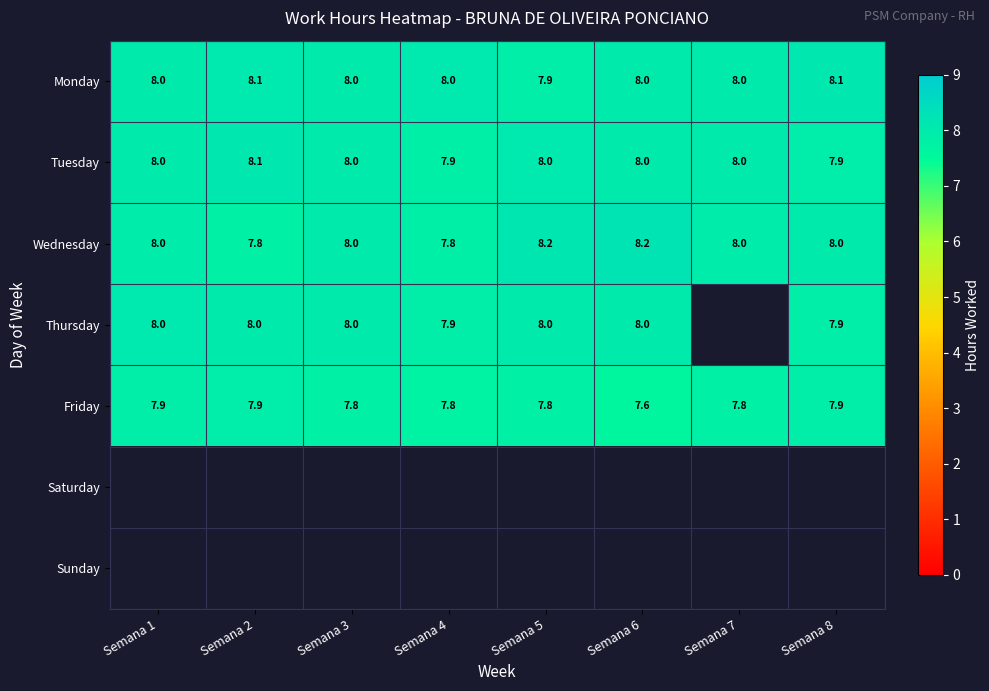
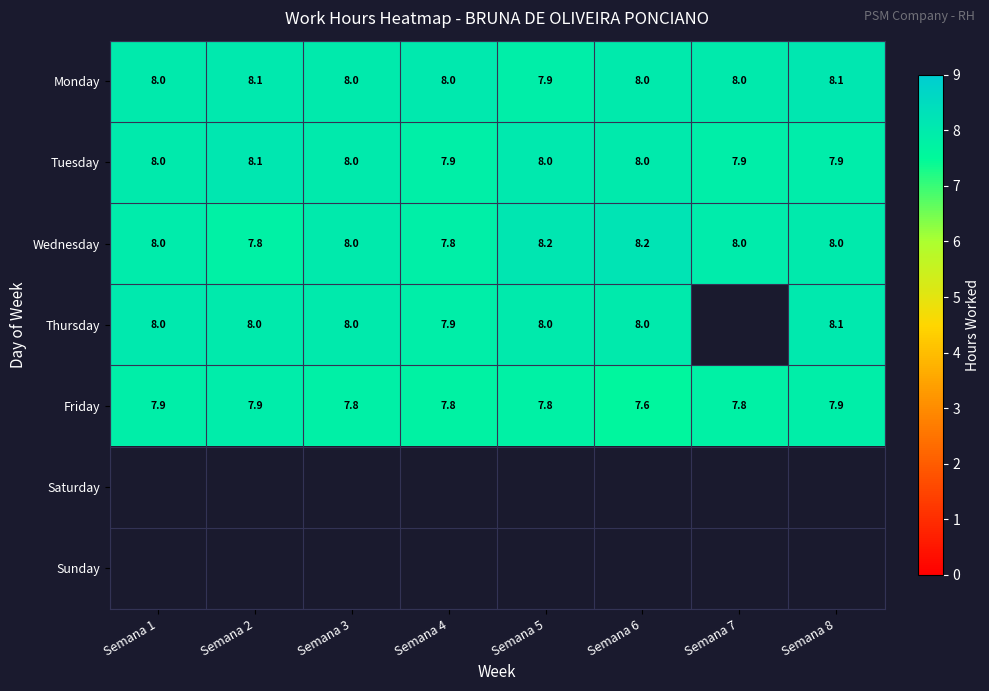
  {
    "Monday": {
      "Semana 1": 8.0,
      "Semana 2": 8.1,
      "Semana 3": 8.0,
      "Semana 4": 8.0,
      "Semana 5": 7.9,
      "Semana 6": 8.0,
      "Semana 7": 8.0,
      "Semana 8": 8.1
    },
    "Tuesday": {
      "Semana 1": 8.0,
      "Semana 2": 8.1,
      "Semana 3": 8.0,
      "Semana 4": 7.9,
      "Semana 5": 8.0,
      "Semana 6": 8.0,
-     "Semana 7": 8.0,
+     "Semana 7": 7.9,
      "Semana 8": 7.9
    },
    "Wednesday": {
      "Semana 1": 8.0,
      "Semana 2": 7.8,
      "Semana 3": 8.0,
      "Semana 4": 7.8,
      "Semana 5": 8.2,
      "Semana 6": 8.2,
      "Semana 7": 8.0,
      "Semana 8": 8.0
    },
    "Thursday": {
      "Semana 1": 8.0,
      "Semana 2": 8.0,
      "Semana 3": 8.0,
      "Semana 4": 7.9,
      "Semana 5": 8.0,
      "Semana 6": 8.0,
-     "Semana 8": 7.9
+     "Semana 8": 8.1
    },
    "Friday": {
      "Semana 1": 7.9,
      "Semana 2": 7.9,
      "Semana 3": 7.8,
      "Semana 4": 7.8,
      "Semana 5": 7.8,
      "Semana 6": 7.6,
      "Semana 7": 7.8,
      "Semana 8": 7.9
    }
  }
